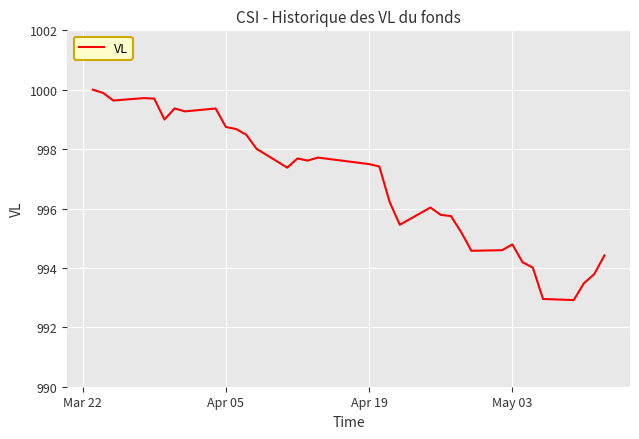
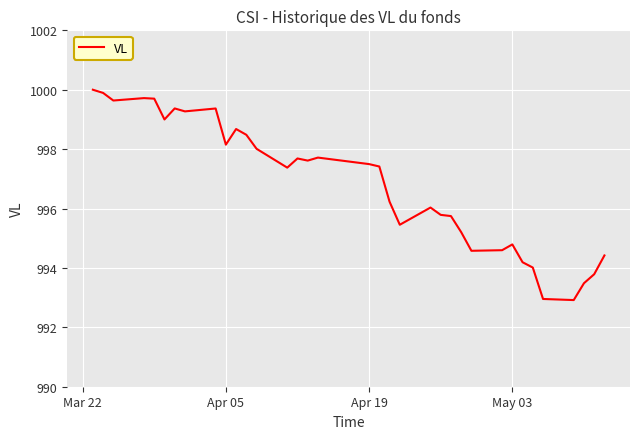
  {
-   "Apr 05": 998.7,
+   "Apr 05": 998.2,
    "Apr 19": 997.5,
    "May 03": 994.8
  }
